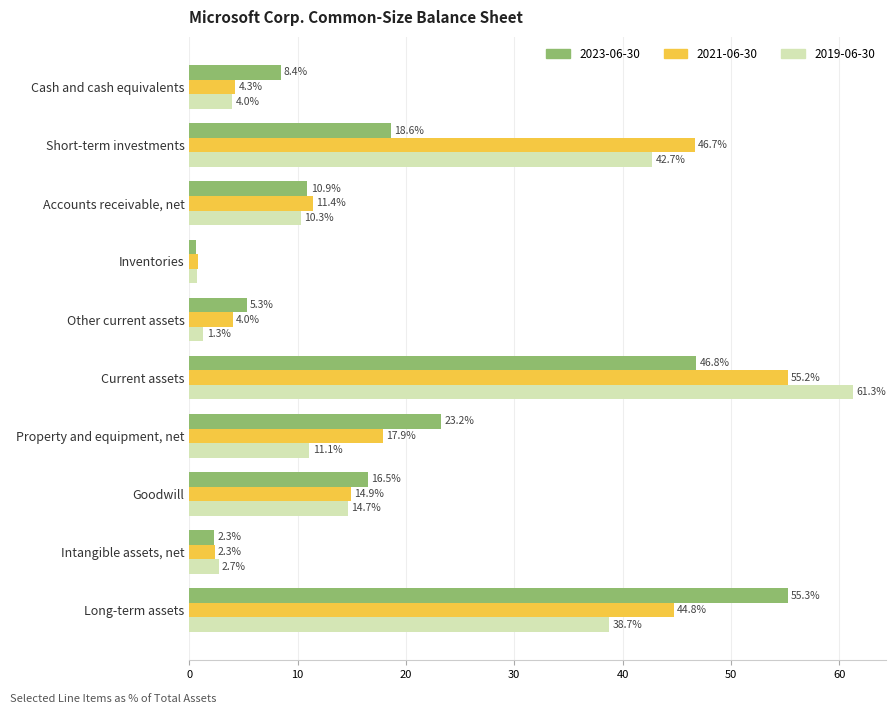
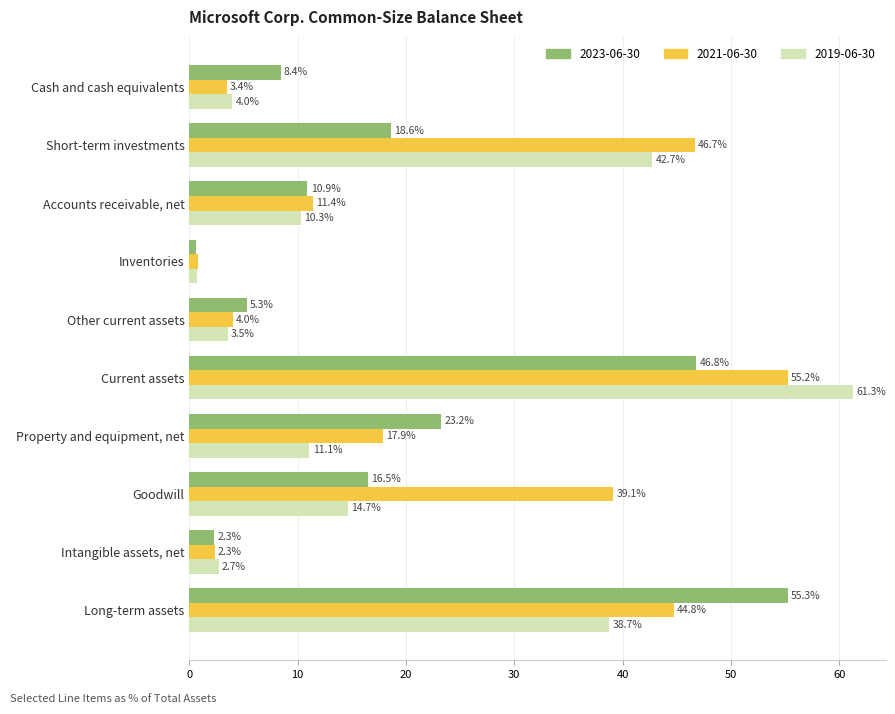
  {
    "2023-06-30": {
      "Cash and cash equivalents": "8.4%",
      "Short-term investments": "18.6%",
      "Accounts receivable, net": "10.9%",
      "Other current assets": "5.3%",
      "Current assets": "46.8%",
      "Property and equipment, net": "23.2%",
      "Goodwill": "16.5%",
      "Intangible assets, net": "2.3%",
      "Long-term assets": "55.3%"
    },
    "2021-06-30": {
-     "Cash and cash equivalents": "4.3%",
+     "Cash and cash equivalents": "3.4%",
      "Short-term investments": "46.7%",
      "Accounts receivable, net": "11.4%",
      "Other current assets": "4.0%",
      "Current assets": "55.2%",
      "Property and equipment, net": "17.9%",
-     "Goodwill": "14.9%",
+     "Goodwill": "39.1%",
      "Intangible assets, net": "2.3%",
      "Long-term assets": "44.8%"
    },
    "2019-06-30": {
      "Cash and cash equivalents": "4.0%",
      "Short-term investments": "42.7%",
      "Accounts receivable, net": "10.3%",
-     "Other current assets": "1.3%",
+     "Other current assets": "3.5%",
      "Current assets": "61.3%",
      "Property and equipment, net": "11.1%",
      "Goodwill": "14.7%",
      "Intangible assets, net": "2.7%",
      "Long-term assets": "38.7%"
    }
  }
